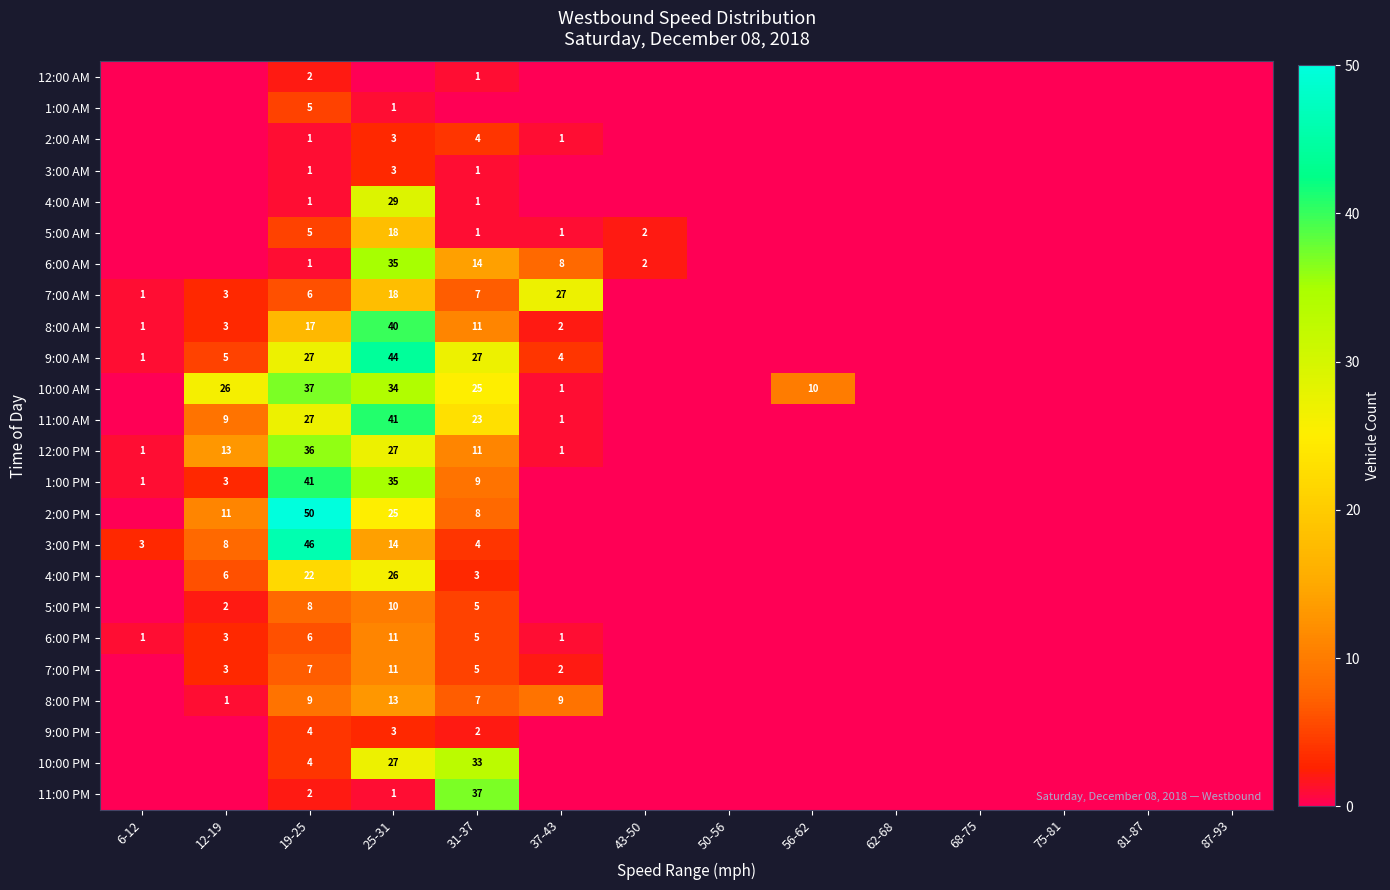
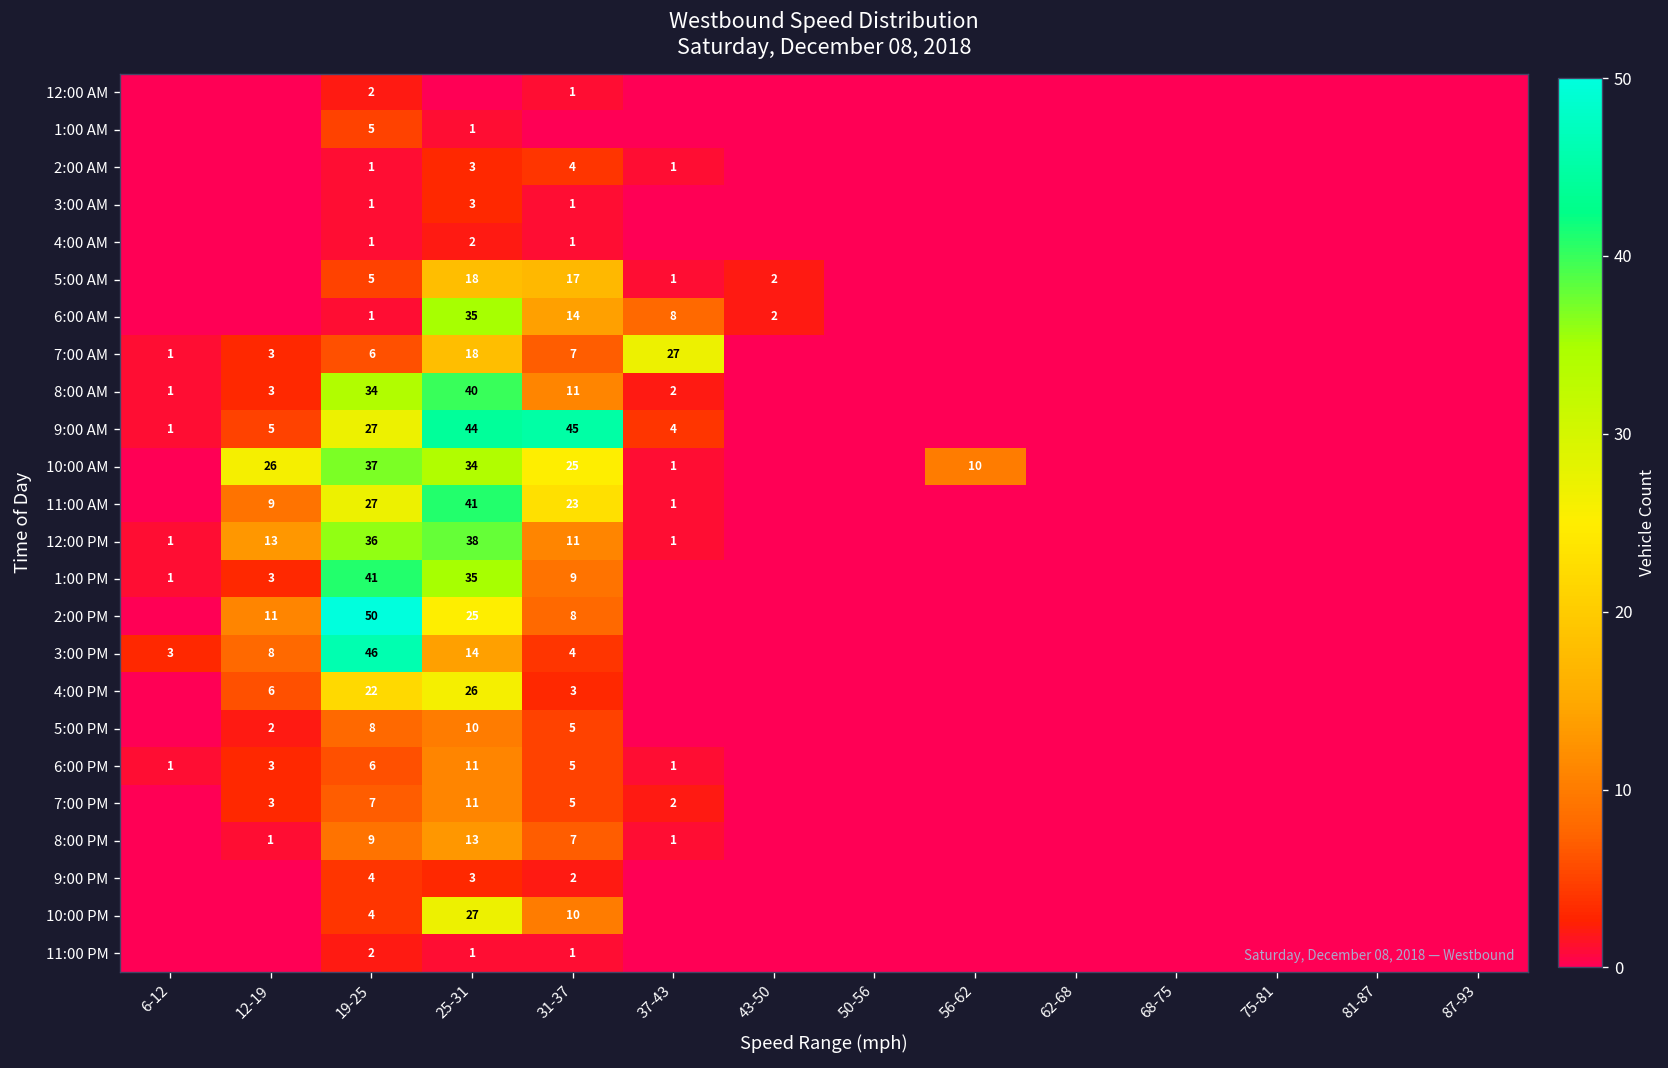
  {
    "12:00 AM": {
      "19-25": 2,
      "31-37": 1
    },
    "1:00 AM": {
      "19-25": 5,
      "25-31": 1
    },
    "2:00 AM": {
      "19-25": 1,
      "25-31": 3,
      "31-37": 4,
      "37-43": 1
    },
    "3:00 AM": {
      "19-25": 1,
      "25-31": 3,
      "31-37": 1
    },
    "4:00 AM": {
      "19-25": 1,
-     "25-31": 29,
+     "25-31": 2,
      "31-37": 1
    },
    "5:00 AM": {
      "19-25": 5,
      "25-31": 18,
-     "31-37": 1,
+     "31-37": 17,
      "37-43": 1,
      "43-50": 2
    },
    "6:00 AM": {
      "19-25": 1,
      "25-31": 35,
      "31-37": 14,
      "37-43": 8,
      "43-50": 2
    },
    "7:00 AM": {
      "6-12": 1,
      "12-19": 3,
      "19-25": 6,
      "25-31": 18,
      "31-37": 7,
      "37-43": 27
    },
    "8:00 AM": {
      "6-12": 1,
      "12-19": 3,
-     "19-25": 17,
+     "19-25": 34,
      "25-31": 40,
      "31-37": 11,
      "37-43": 2
    },
    "9:00 AM": {
      "6-12": 1,
      "12-19": 5,
      "19-25": 27,
      "25-31": 44,
-     "31-37": 27,
+     "31-37": 45,
      "37-43": 4
    },
    "10:00 AM": {
      "12-19": 26,
      "19-25": 37,
      "25-31": 34,
      "31-37": 25,
      "37-43": 1,
      "56-62": 10
    },
    "11:00 AM": {
      "12-19": 9,
      "19-25": 27,
      "25-31": 41,
      "31-37": 23,
      "37-43": 1
    },
    "12:00 PM": {
      "6-12": 1,
      "12-19": 13,
      "19-25": 36,
-     "25-31": 27,
+     "25-31": 38,
      "31-37": 11,
      "37-43": 1
    },
    "1:00 PM": {
      "6-12": 1,
      "12-19": 3,
      "19-25": 41,
      "25-31": 35,
      "31-37": 9
    },
    "2:00 PM": {
      "12-19": 11,
      "19-25": 50,
      "25-31": 25,
      "31-37": 8
    },
    "3:00 PM": {
      "6-12": 3,
      "12-19": 8,
      "19-25": 46,
      "25-31": 14,
      "31-37": 4
    },
    "4:00 PM": {
      "12-19": 6,
      "19-25": 22,
      "25-31": 26,
      "31-37": 3
    },
    "5:00 PM": {
      "12-19": 2,
      "19-25": 8,
      "25-31": 10,
      "31-37": 5
    },
    "6:00 PM": {
      "6-12": 1,
      "12-19": 3,
      "19-25": 6,
      "25-31": 11,
      "31-37": 5,
      "37-43": 1
    },
    "7:00 PM": {
      "12-19": 3,
      "19-25": 7,
      "25-31": 11,
      "31-37": 5,
      "37-43": 2
    },
    "8:00 PM": {
      "12-19": 1,
      "19-25": 9,
      "25-31": 13,
      "31-37": 7,
-     "37-43": 9
+     "37-43": 1
    },
    "9:00 PM": {
      "19-25": 4,
      "25-31": 3,
      "31-37": 2
    },
    "10:00 PM": {
      "19-25": 4,
      "25-31": 27,
-     "31-37": 33
+     "31-37": 10
    },
    "11:00 PM": {
      "19-25": 2,
      "25-31": 1,
-     "31-37": 37
+     "31-37": 1
    }
  }
